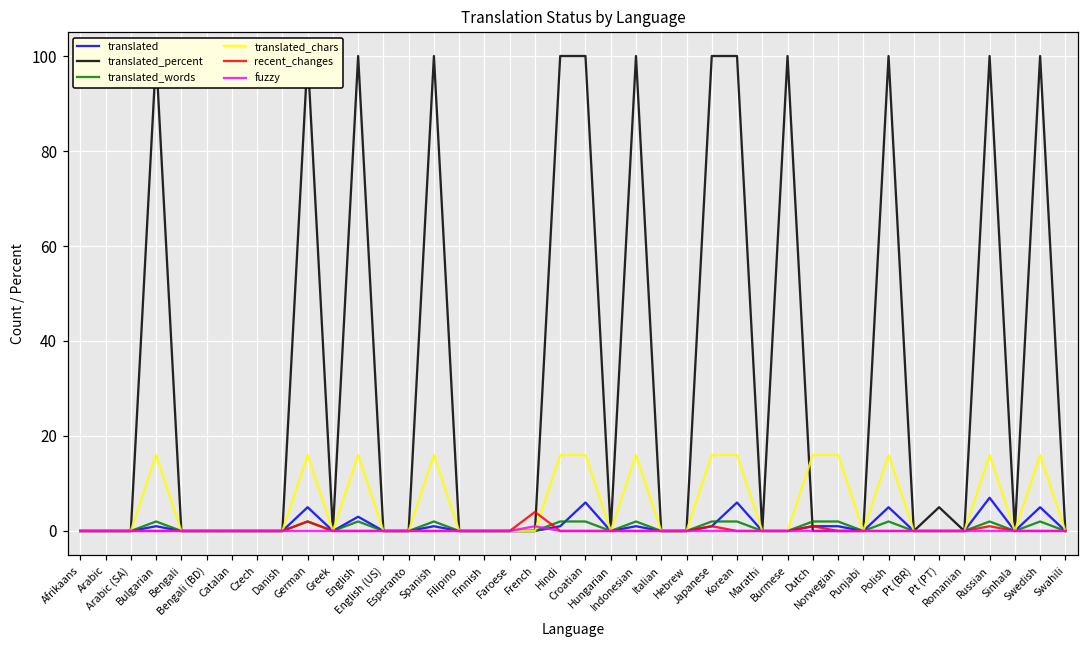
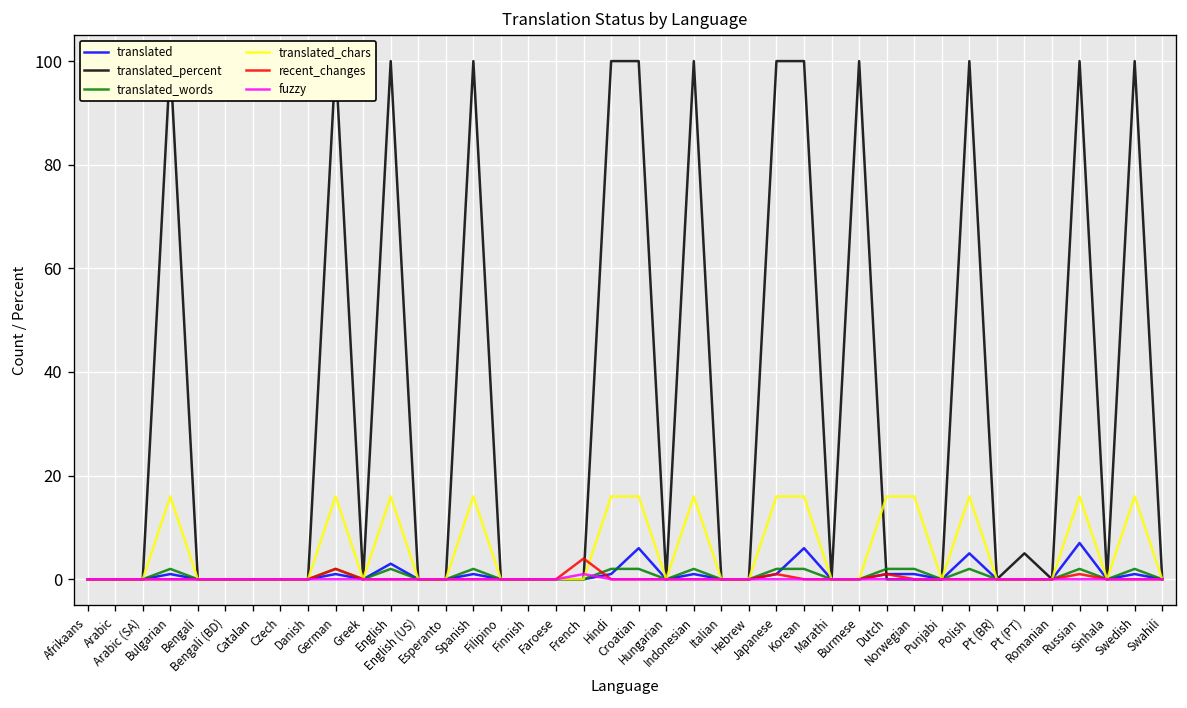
  {
    "translated": {
      "Bulgarian": 1,
-     "German": 5,
+     "German": 1,
      "English": 3,
      "Spanish": 1,
      "Hindi": 1,
      "Croatian": 6,
      "Indonesian": 1,
      "Korean": 6,
      "Norwegian": 1,
      "Polish": 5,
      "Russian": 7,
-     "Swedish": 5
+     "Swedish": 1
    },
    "translated_percent": {
      "English": 100,
      "Spanish": 100,
      "Hindi": 100,
      "Croatian": 100,
      "Indonesian": 100,
      "Japanese": 100,
      "Korean": 100,
      "Burmese": 100,
      "Polish": 100,
      "Pt (PT)": 5,
      "Russian": 100,
      "Swedish": 100
    },
    "translated_words": {
      "Bulgarian": 2,
      "English": 2,
      "Spanish": 2,
      "Hindi": 2,
      "Croatian": 2,
      "Indonesian": 2,
      "Japanese": 2,
      "Korean": 2,
      "Dutch": 2,
      "Norwegian": 2,
      "Polish": 2,
      "Russian": 2,
      "Swedish": 2
    },
    "translated_chars": {
      "Bulgarian": 16,
      "German": 16,
      "English": 16,
      "Spanish": 16,
      "Hindi": 16,
      "Croatian": 16,
      "Indonesian": 16,
      "Japanese": 16,
      "Korean": 16,
      "Dutch": 16,
      "Norwegian": 16,
      "Polish": 16,
      "Russian": 16,
      "Swedish": 16
    },
    "recent_changes": {
      "French": 4,
      "Russian": 1
    },
    "fuzzy": {
      "German": 0,
      "French": 1,
      "Japanese": 0,
      "Russian": 0
    }
  }
